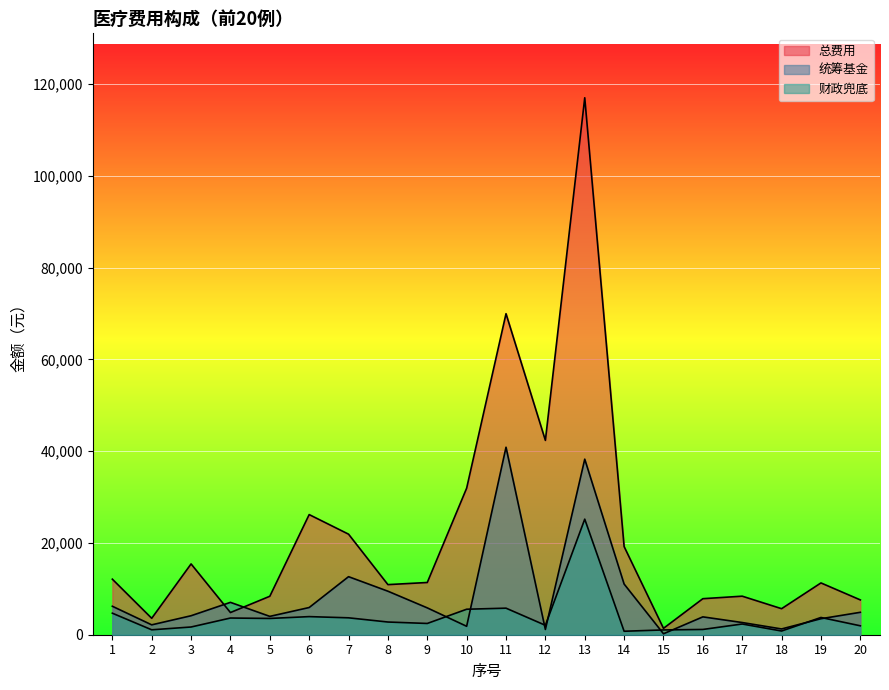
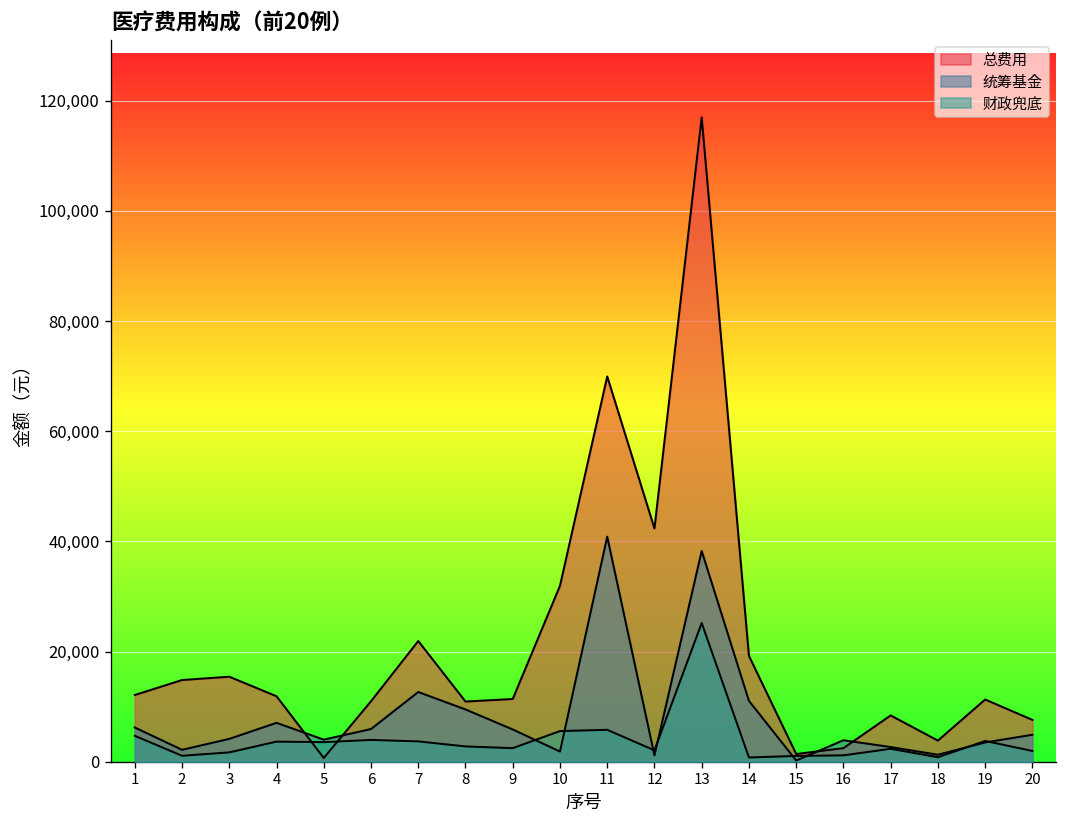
  {
    "总费用": {
      "1": "12,000",
-     "2": "4,000",
+     "2": "15,000",
      "3": "15,000",
-     "4": "5,000",
-     "5": "8,000",
-     "6": "26,000",
+     "4": "12,000",
+     "5": "1,000",
+     "6": "11,000",
      "7": "22,000",
      "8": "11,000",
      "9": "11,000",
      "10": "32,000",
      "11": "70,000",
      "12": "42,000",
      "13": "117,000",
      "14": "19,000",
-     "16": "8,000",
+     "16": "2,000",
      "17": "8,000",
-     "18": "6,000",
+     "18": "4,000",
      "19": "11,000",
      "20": "8,000"
    }
  }
